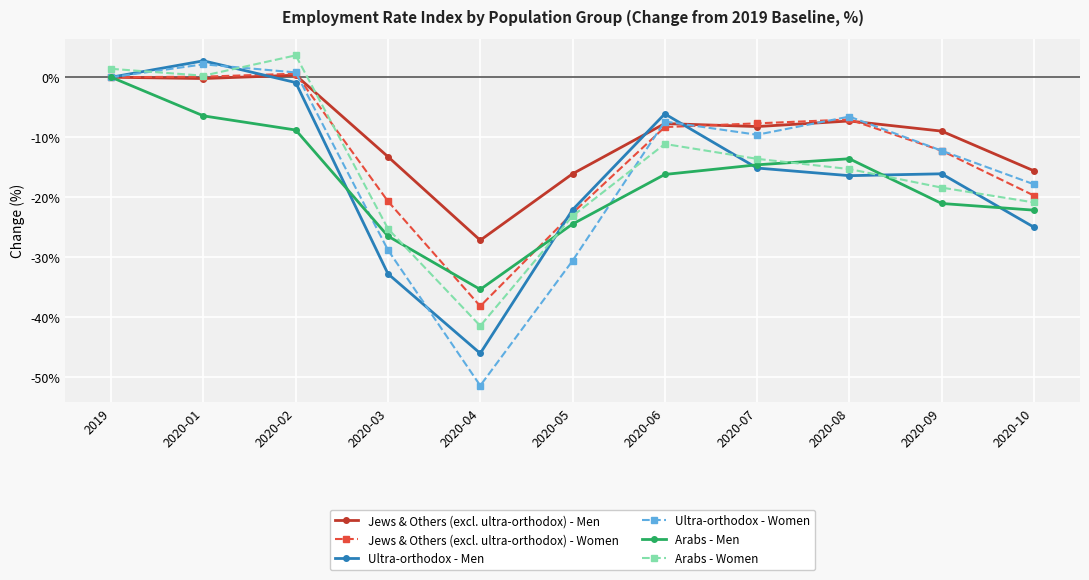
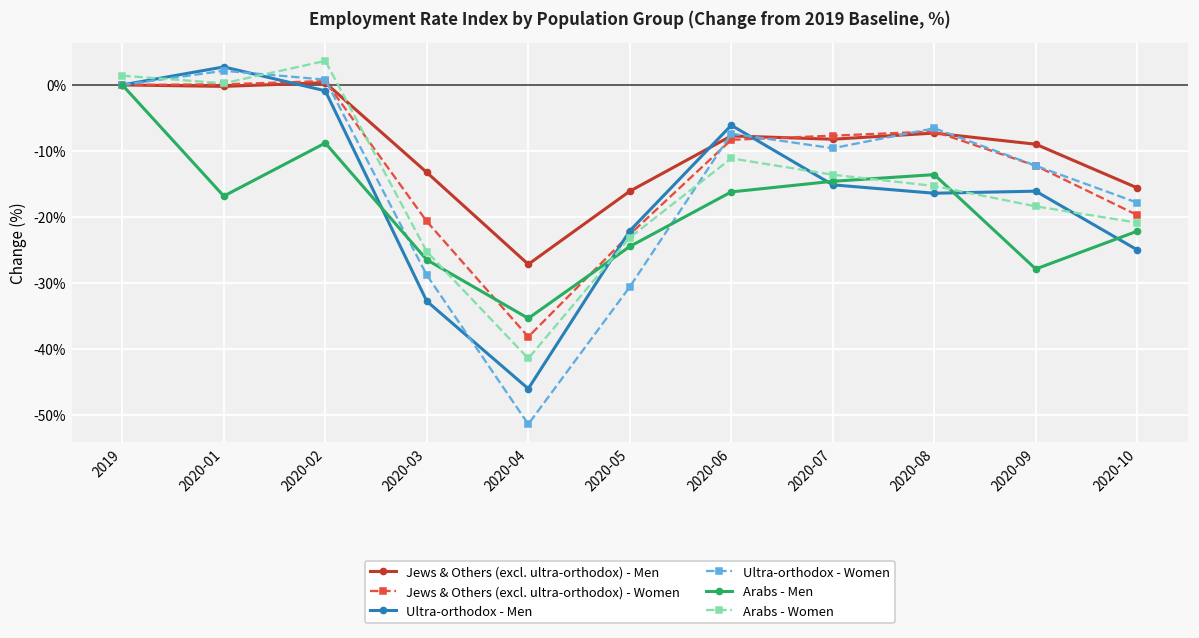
  {
    "Ultra-orthodox - Men": {
      "2020-01": "3%",
      "2020-02": "-1%",
      "2020-03": "-33%",
      "2020-04": "-46%",
      "2020-05": "-22%",
      "2020-06": "-6%",
      "2020-07": "-15%",
      "2020-08": "-16%",
      "2020-09": "-16%",
      "2020-10": "-25%"
    },
    "Ultra-orthodox - Women": {
      "2020-01": "2%",
      "2020-03": "-29%",
      "2020-04": "-51%",
      "2020-05": "-31%",
      "2020-07": "-10%",
      "2020-08": "-7%",
      "2020-10": "-18%"
    },
    "Arabs - Men": {
-     "2020-01": "-6%",
+     "2020-01": "-17%",
      "2020-02": "-9%",
      "2020-03": "-27%",
      "2020-04": "-35%",
      "2020-05": "-24%",
      "2020-06": "-16%",
      "2020-07": "-15%",
      "2020-08": "-14%",
-     "2020-09": "-21%",
+     "2020-09": "-28%",
      "2020-10": "-22%"
    },
    "Arabs - Women": {
      "2019": "1%",
      "2020-02": "4%",
      "2020-03": "-25%",
      "2020-04": "-41%",
      "2020-05": "-23%",
      "2020-06": "-11%",
      "2020-07": "-14%",
      "2020-08": "-15%",
      "2020-09": "-18%",
      "2020-10": "-21%"
    }
  }
